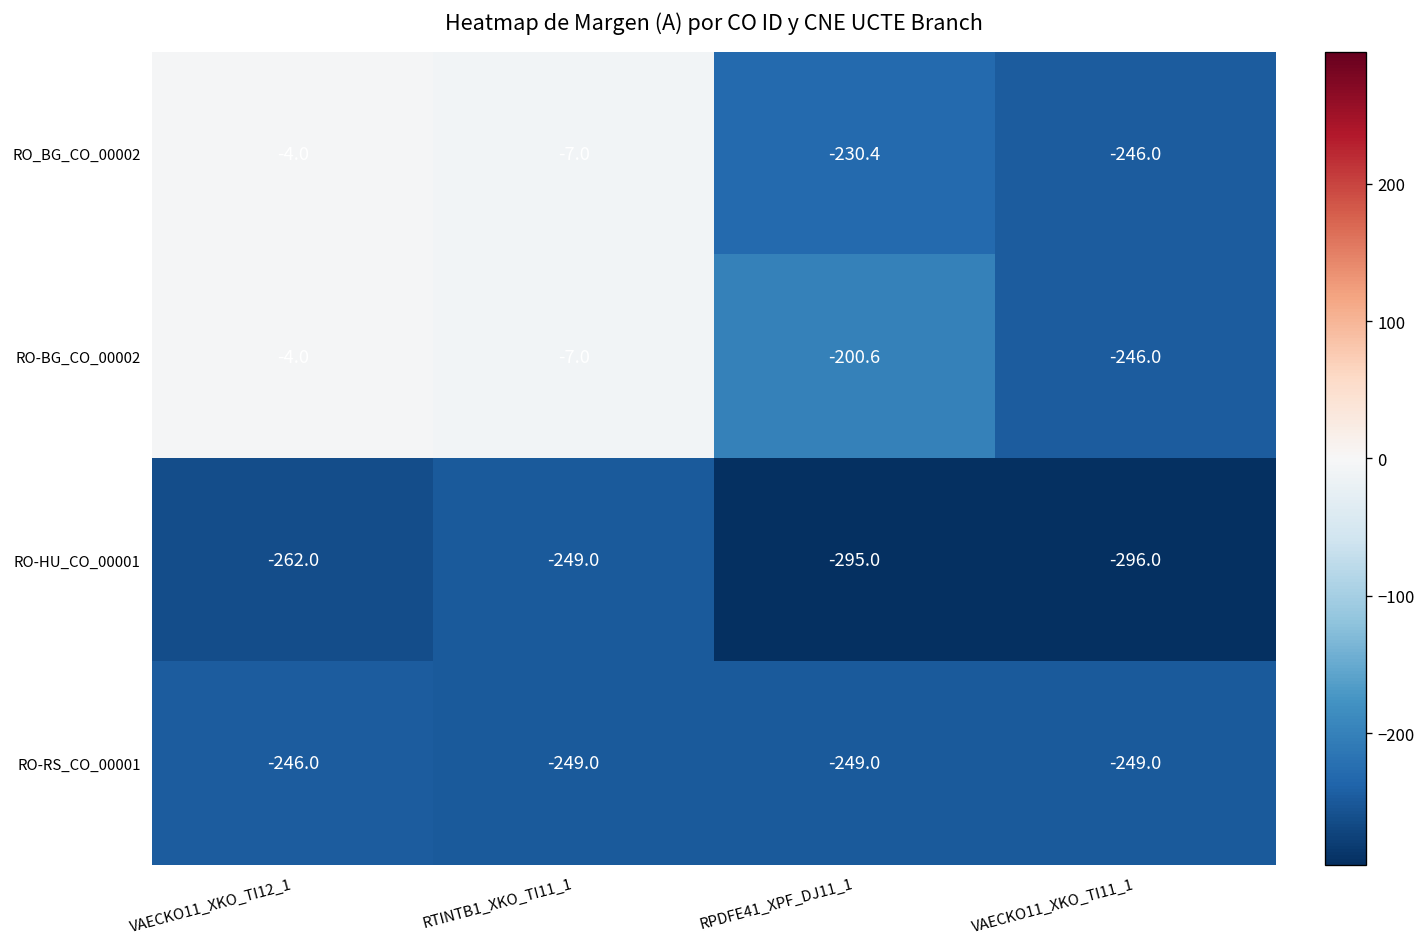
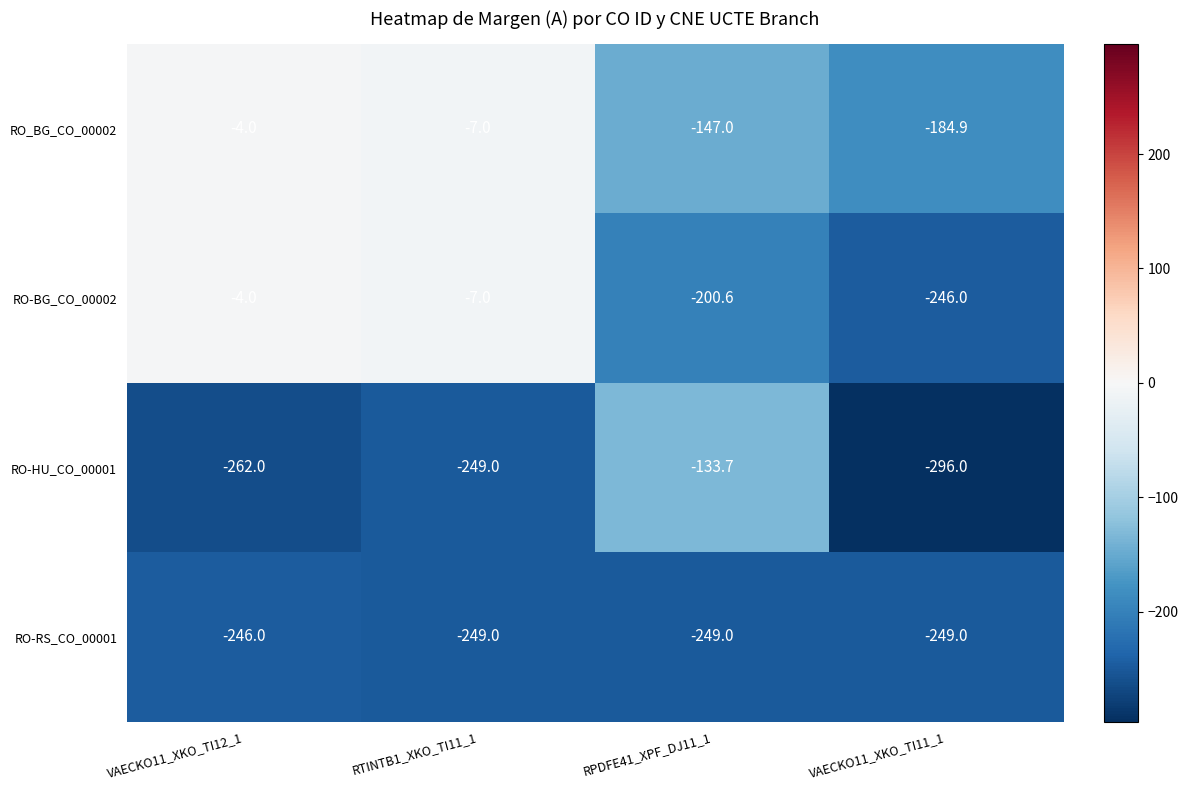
  {
    "RO_BG_CO_00002": {
-     "RPDFE41_XPF_DJ11_1": -230.4,
-     "VAECKO11_XKO_TI11_1": -246.0
+     "RPDFE41_XPF_DJ11_1": -147.0,
+     "VAECKO11_XKO_TI11_1": -184.9
    },
    "RO-BG_CO_00002": {
      "RPDFE41_XPF_DJ11_1": -200.6,
      "VAECKO11_XKO_TI11_1": -246.0
    },
    "RO-HU_CO_00001": {
      "VAECKO11_XKO_TI12_1": -262.0,
      "RTINTB1_XKO_TI11_1": -249.0,
-     "RPDFE41_XPF_DJ11_1": -295.0,
+     "RPDFE41_XPF_DJ11_1": -133.7,
      "VAECKO11_XKO_TI11_1": -296.0
    },
    "RO-RS_CO_00001": {
      "VAECKO11_XKO_TI12_1": -246.0,
      "RTINTB1_XKO_TI11_1": -249.0,
      "RPDFE41_XPF_DJ11_1": -249.0,
      "VAECKO11_XKO_TI11_1": -249.0
    }
  }
